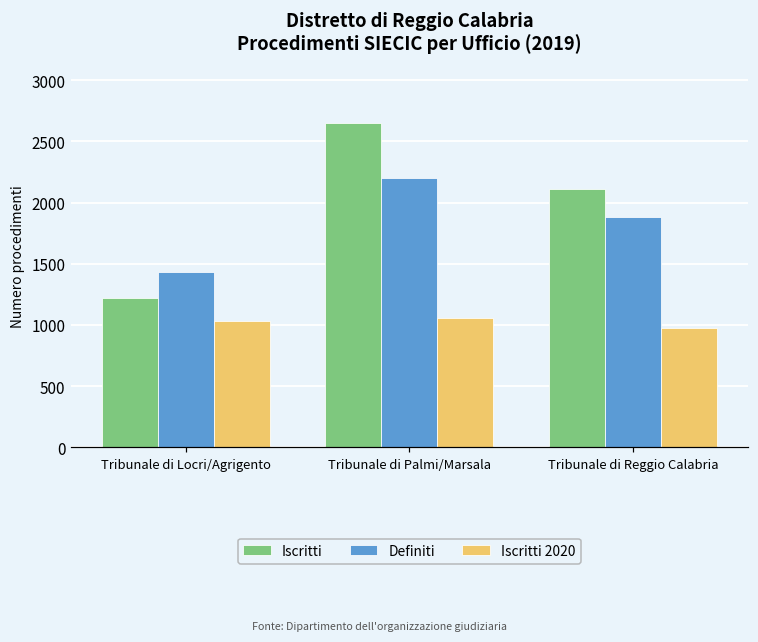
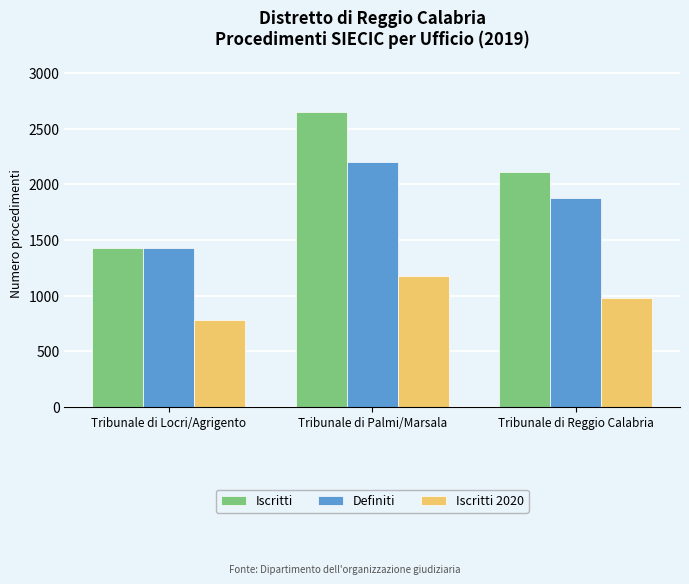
  {
    "Iscritti": {
-     "Tribunale di Locri/Agrigento": 1220,
+     "Tribunale di Locri/Agrigento": 1430,
      "Tribunale di Palmi/Marsala": 2650,
      "Tribunale di Reggio Calabria": 2110
    },
    "Definiti": {
      "Tribunale di Locri/Agrigento": 1430,
      "Tribunale di Palmi/Marsala": 2200,
      "Tribunale di Reggio Calabria": 1880
    },
    "Iscritti 2020": {
-     "Tribunale di Locri/Agrigento": 1040,
-     "Tribunale di Palmi/Marsala": 1060,
+     "Tribunale di Locri/Agrigento": 780,
+     "Tribunale di Palmi/Marsala": 1170,
      "Tribunale di Reggio Calabria": 980
    }
  }
